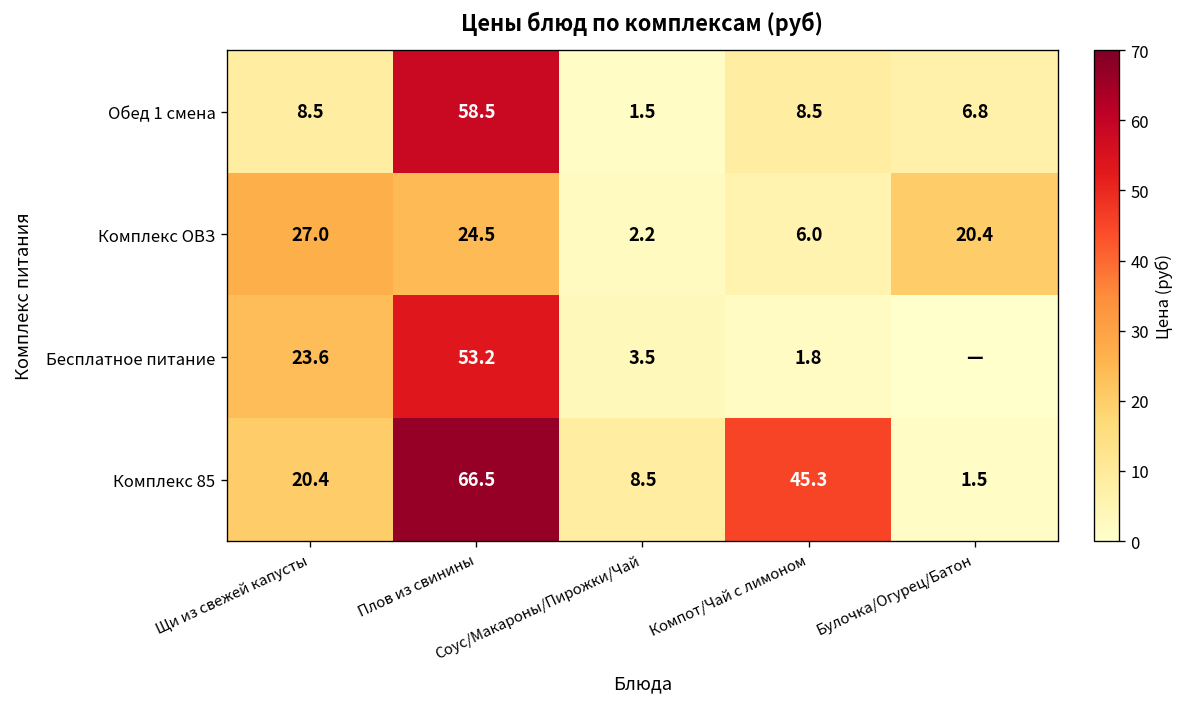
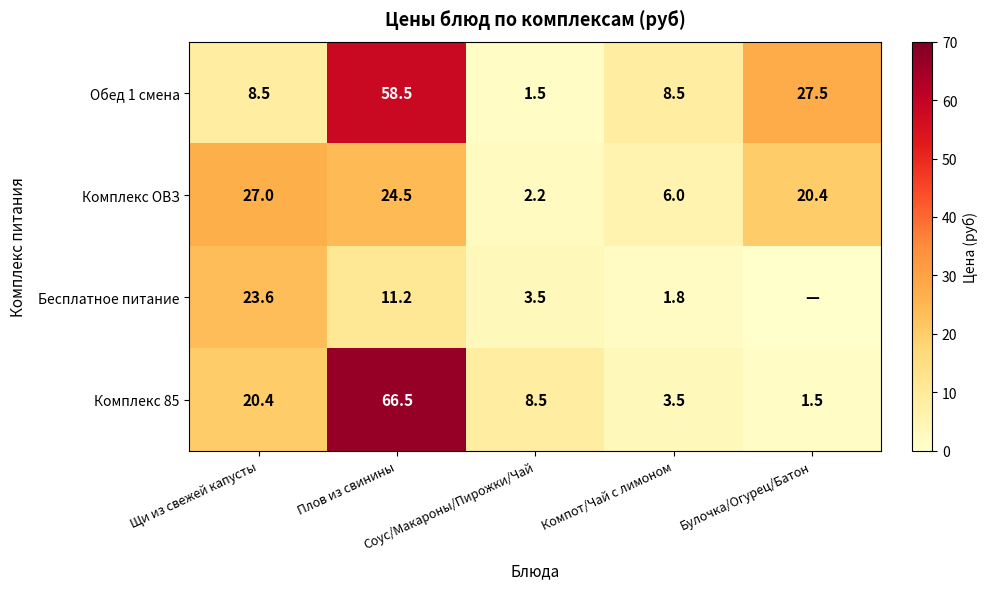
  {
    "Обед 1 смена": {
      "Щи из свежей капусты": 8.5,
      "Плов из свинины": 58.5,
      "Соус/Макароны/Пирожки/Чай": 1.5,
      "Компот/Чай с лимоном": 8.5,
-     "Булочка/Огурец/Батон": 6.8
+     "Булочка/Огурец/Батон": 27.5
    },
    "Комплекс ОВЗ": {
      "Щи из свежей капусты": 27.0,
      "Плов из свинины": 24.5,
      "Соус/Макароны/Пирожки/Чай": 2.2,
      "Компот/Чай с лимоном": 6.0,
      "Булочка/Огурец/Батон": 20.4
    },
    "Бесплатное питание": {
      "Щи из свежей капусты": 23.6,
-     "Плов из свинины": 53.2,
+     "Плов из свинины": 11.2,
      "Соус/Макароны/Пирожки/Чай": 3.5,
      "Компот/Чай с лимоном": 1.8
    },
    "Комплекс 85": {
      "Щи из свежей капусты": 20.4,
      "Плов из свинины": 66.5,
      "Соус/Макароны/Пирожки/Чай": 8.5,
-     "Компот/Чай с лимоном": 45.3,
+     "Компот/Чай с лимоном": 3.5,
      "Булочка/Огурец/Батон": 1.5
    }
  }
